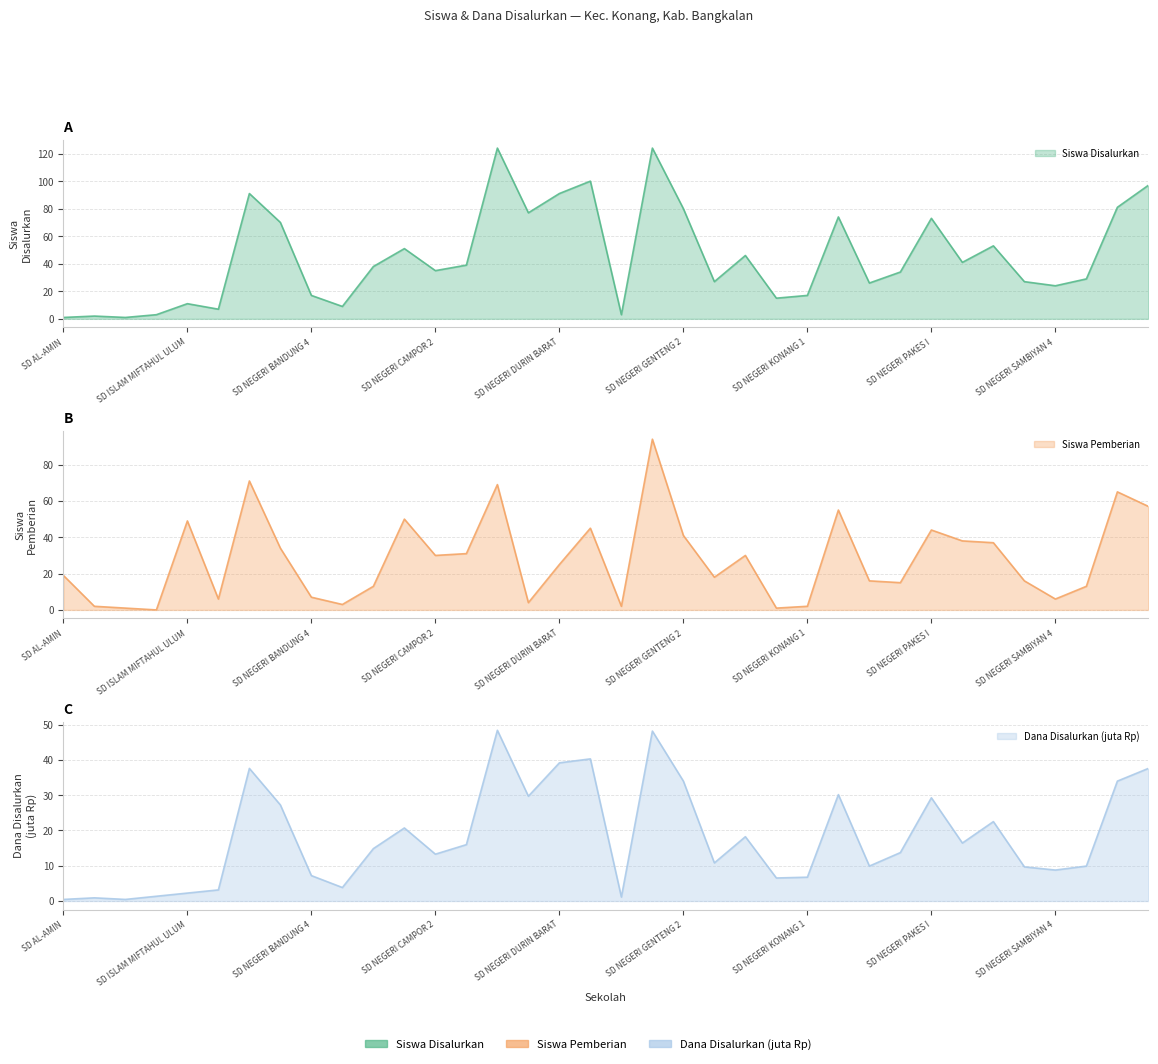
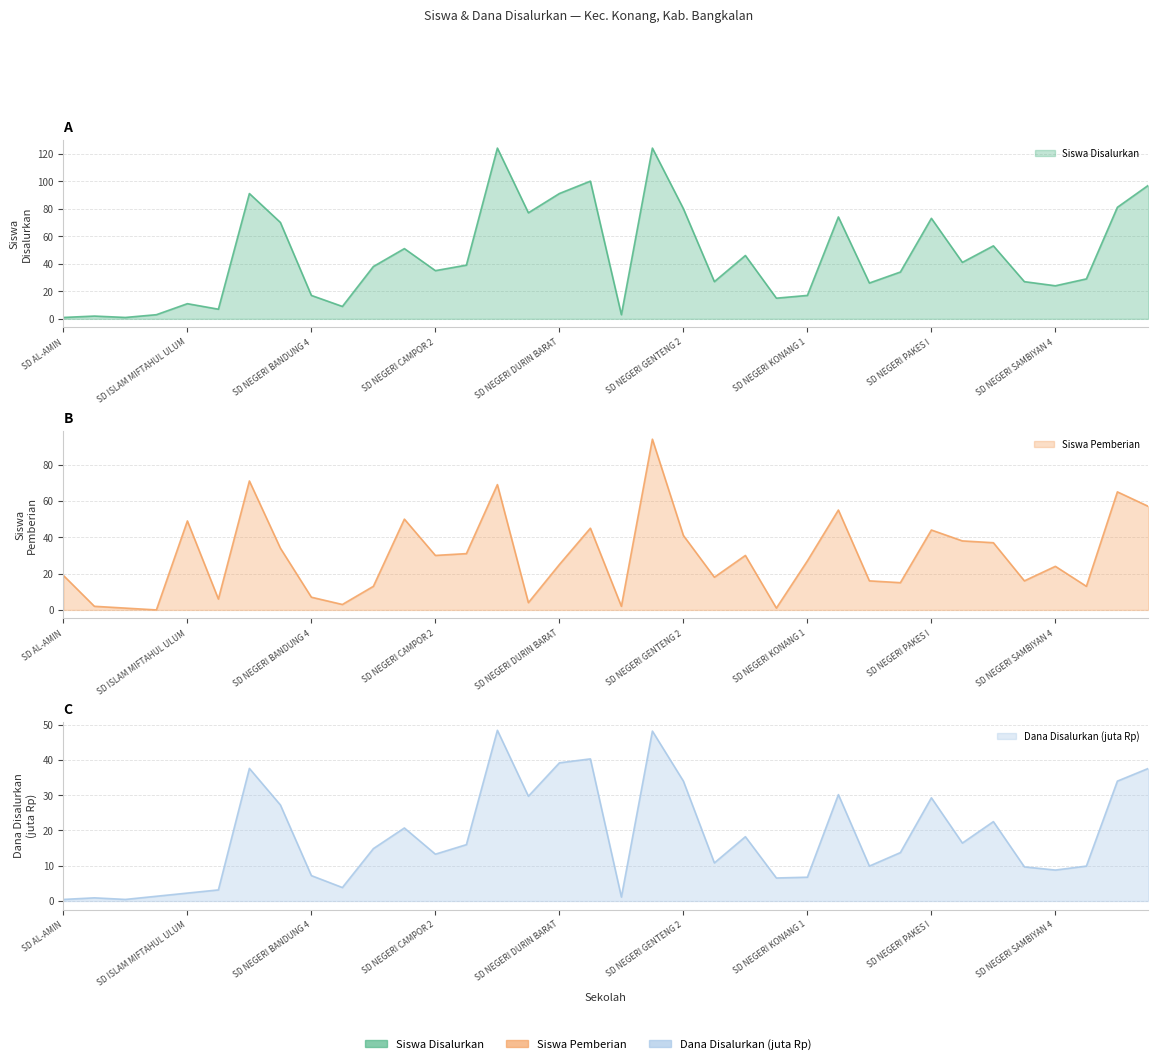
  {
    "A": {
      "SD AL-AMIN": 1,
      "SD ISLAM MIFTAHUL ULUM": 11,
      "SD NEGERI BANDUNG 4": 17,
      "SD NEGERI CAMPOR 2": 35,
      "SD NEGERI DURIN BARAT": 91,
      "SD NEGERI GENTENG 2": 80,
      "SD NEGERI KONANG 1": 17,
      "SD NEGERI PAKES I": 73,
      "SD NEGERI SAMBIYAN 4": 24
    },
    "B": {
      "SD AL-AMIN": 19,
      "SD ISLAM MIFTAHUL ULUM": 49,
      "SD NEGERI BANDUNG 4": 7,
      "SD NEGERI CAMPOR 2": 30,
      "SD NEGERI DURIN BARAT": 25,
      "SD NEGERI GENTENG 2": 41,
-     "SD NEGERI KONANG 1": 2,
+     "SD NEGERI KONANG 1": 27,
      "SD NEGERI PAKES I": 44,
-     "SD NEGERI SAMBIYAN 4": 6
+     "SD NEGERI SAMBIYAN 4": 24
    },
    "C": {
      "SD AL-AMIN": 0,
      "SD ISLAM MIFTAHUL ULUM": 2,
      "SD NEGERI BANDUNG 4": 7,
      "SD NEGERI CAMPOR 2": 13,
      "SD NEGERI DURIN BARAT": 39,
      "SD NEGERI GENTENG 2": 34,
      "SD NEGERI KONANG 1": 7,
      "SD NEGERI PAKES I": 29,
      "SD NEGERI SAMBIYAN 4": 9
    }
  }
